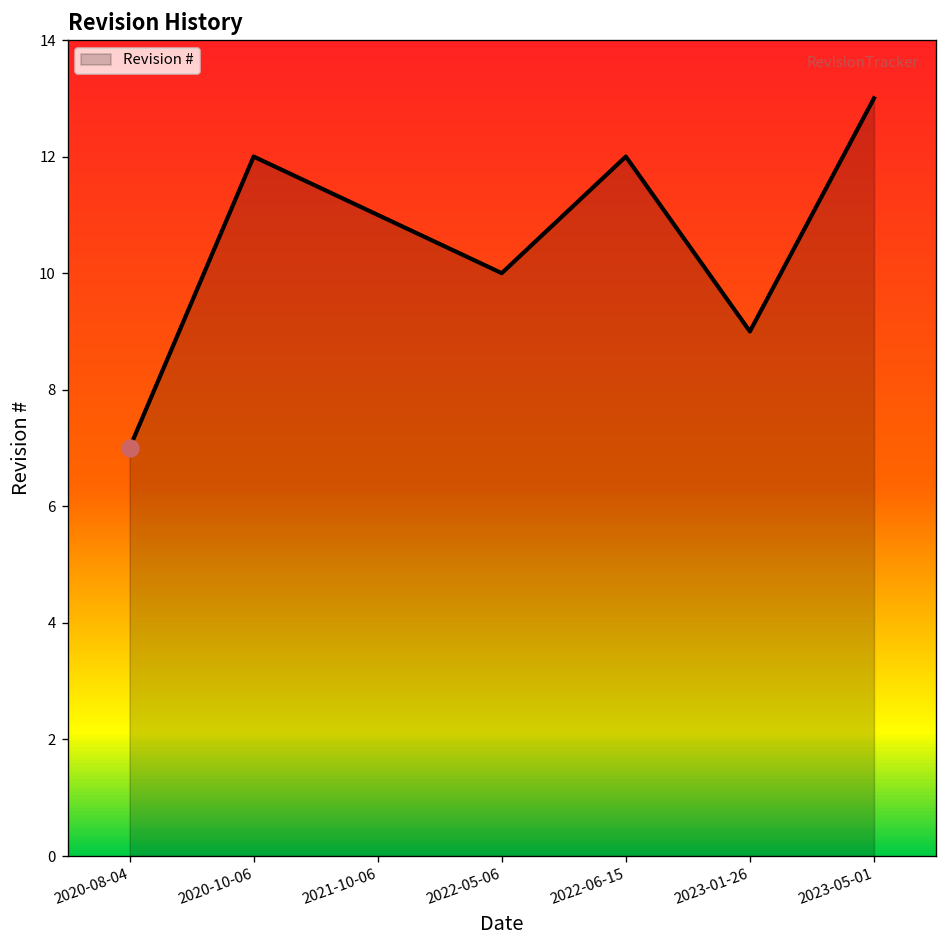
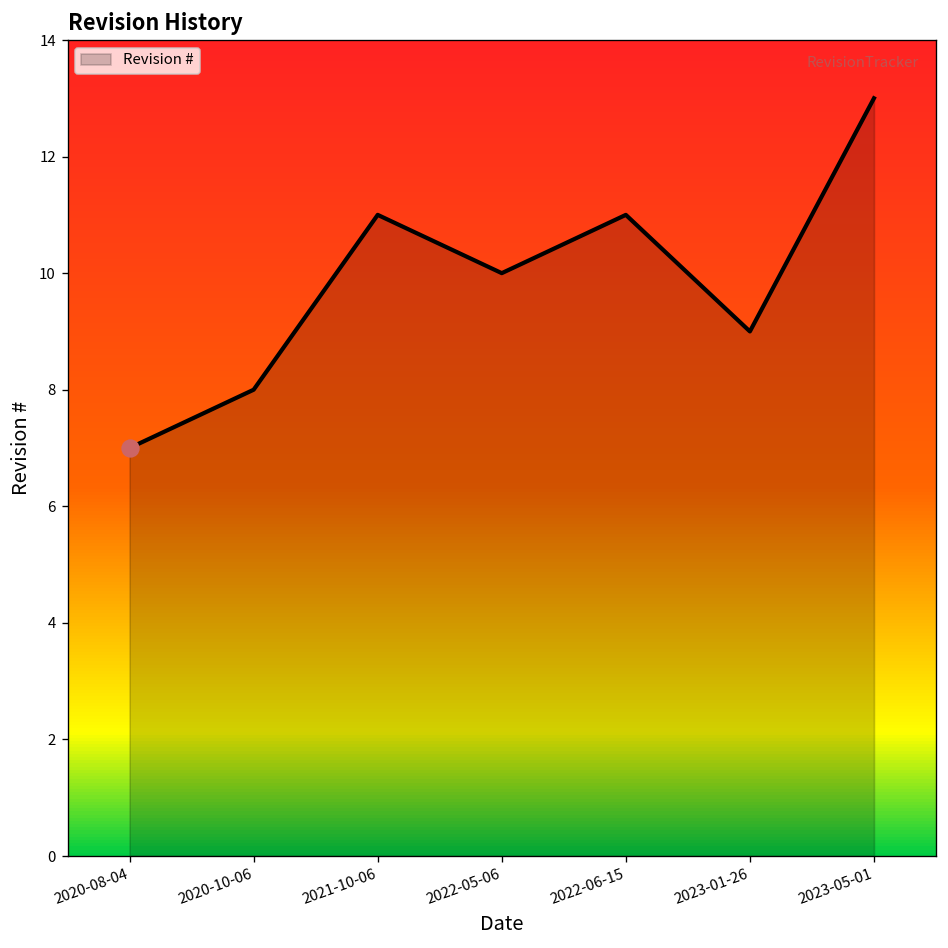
  {
    "Revision #": {
-     "2020-10-06": 12,
+     "2020-10-06": 8,
      "2021-10-06": 11,
      "2022-05-06": 10,
-     "2022-06-15": 12,
+     "2022-06-15": 11,
      "2023-01-26": 9,
      "2023-05-01": 13
    }
  }
